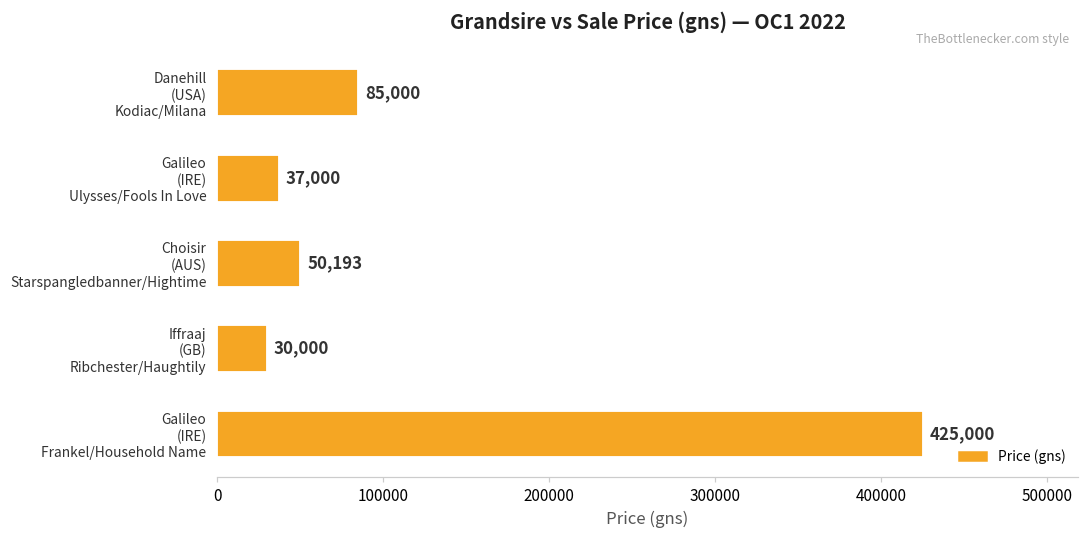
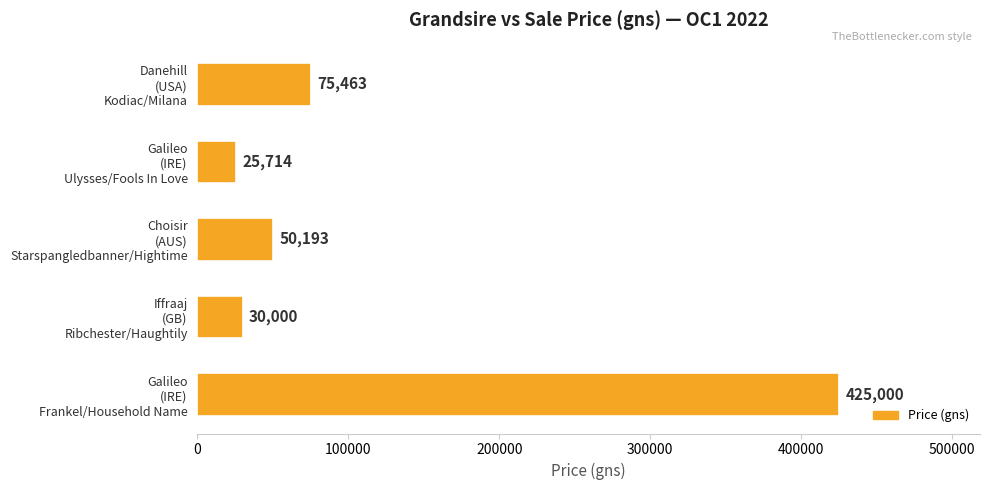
  {
-   "Danehill (USA) Kodiac/Milana": "85,000",
-   "Galileo (IRE) Ulysses/Fools In Love": "37,000",
+   "Danehill (USA) Kodiac/Milana": "75,463",
+   "Galileo (IRE) Ulysses/Fools In Love": "25,714",
    "Choisir (AUS) Starspangledbanner/Hightime": "50,193",
    "Iffraaj (GB) Ribchester/Haughtily": "30,000",
    "Galileo (IRE) Frankel/Household Name": "425,000"
  }
